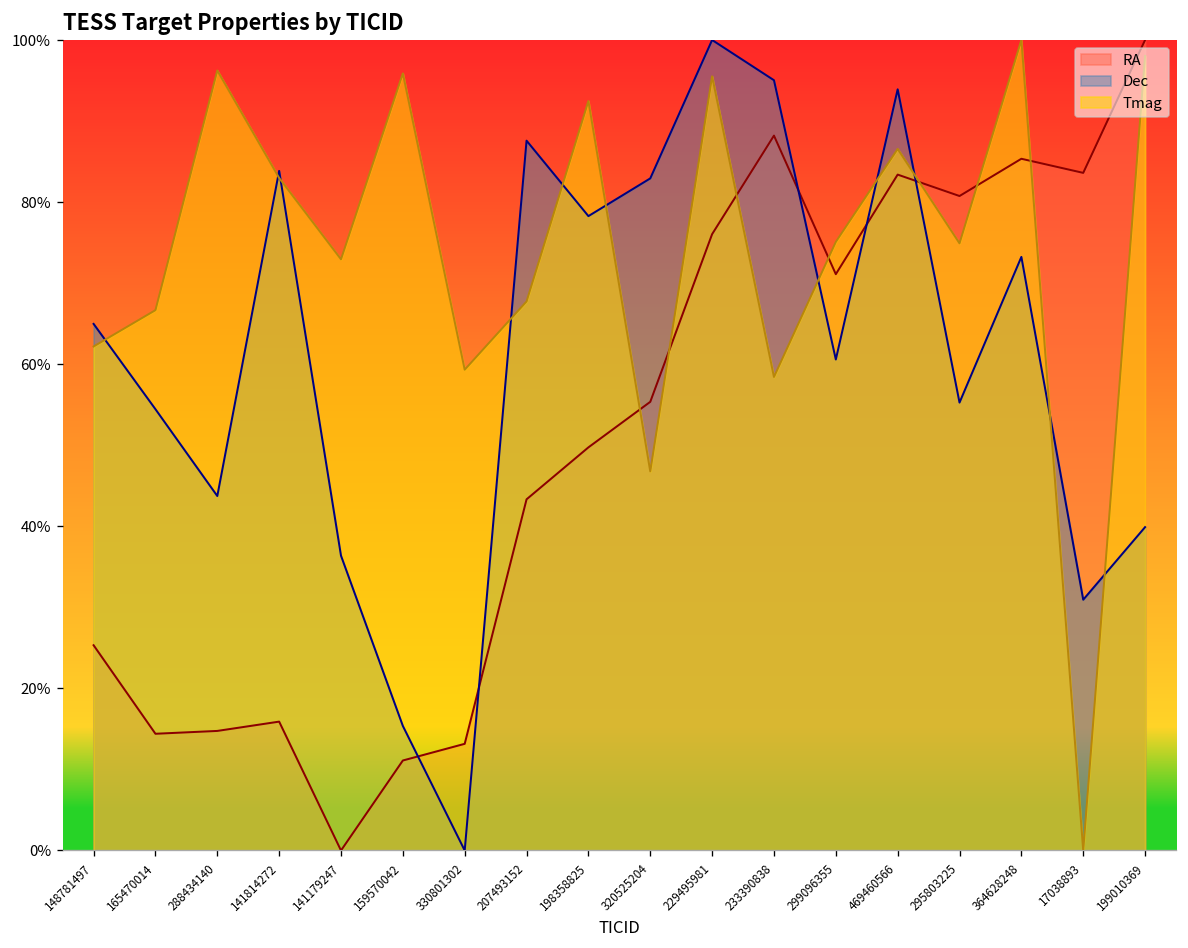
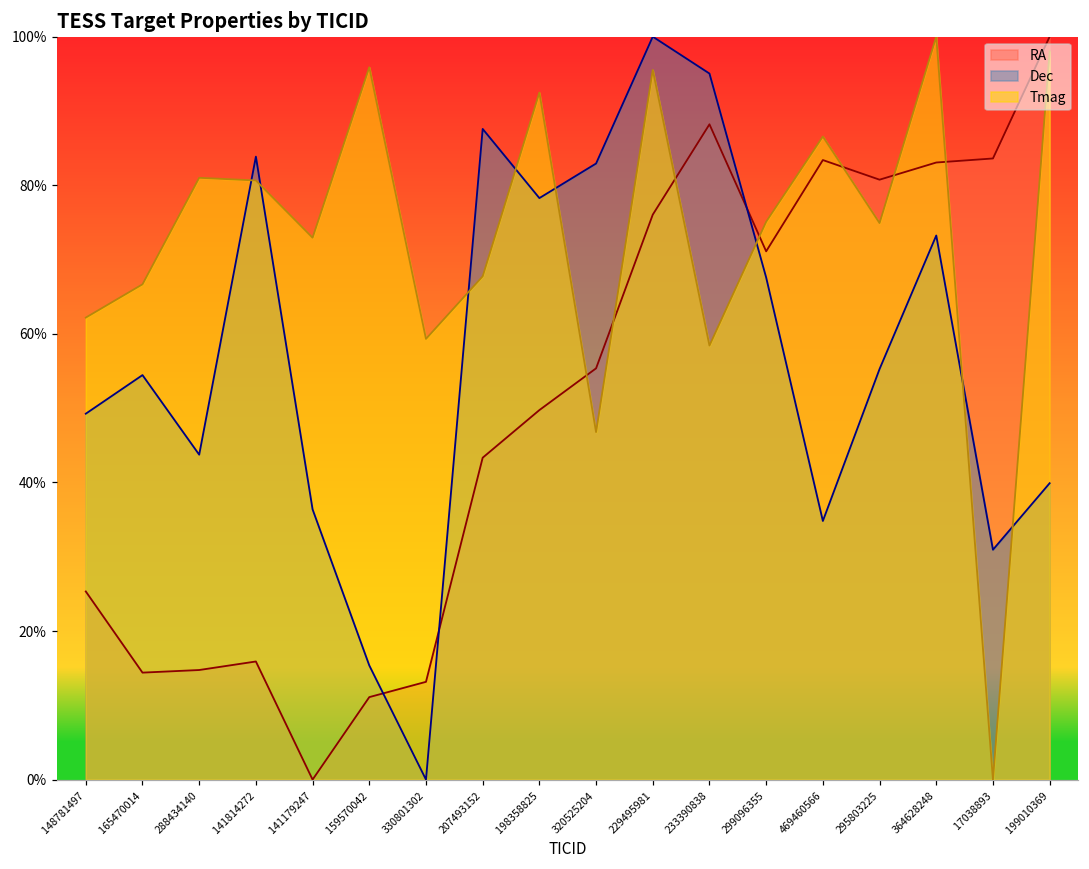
  {
    "RA": {
      "148781497": "25%",
      "165470014": "14%",
      "288434140": "15%",
      "141814272": "16%",
      "141179247": "0%",
      "159570042": "11%",
      "330801302": "13%",
      "207493152": "43%",
      "198358825": "50%",
      "320525204": "55%",
      "229495981": "76%",
      "233390838": "88%",
      "299096355": "71%",
      "469460566": "83%",
      "295803225": "81%",
-     "364628248": "85%",
+     "364628248": "83%",
      "17038893": "84%",
      "199010369": "100%"
    },
    "Dec": {
-     "148781497": "65%",
+     "148781497": "49%",
      "165470014": "54%",
      "288434140": "44%",
      "141814272": "84%",
      "141179247": "36%",
      "159570042": "15%",
      "330801302": "0%",
      "207493152": "88%",
      "198358825": "78%",
      "320525204": "83%",
      "229495981": "100%",
      "233390838": "95%",
-     "299096355": "61%",
-     "469460566": "94%",
+     "299096355": "68%",
+     "469460566": "35%",
      "295803225": "55%",
      "364628248": "73%",
      "17038893": "31%",
      "199010369": "40%"
    },
    "Tmag": {
      "148781497": "62%",
      "165470014": "67%",
-     "288434140": "96%",
-     "141814272": "83%",
+     "288434140": "81%",
+     "141814272": "81%",
      "141179247": "73%",
      "159570042": "96%",
      "330801302": "59%",
      "207493152": "68%",
      "198358825": "92%",
      "320525204": "47%",
      "229495981": "96%",
      "233390838": "58%",
      "299096355": "75%",
      "469460566": "87%",
      "295803225": "75%",
      "364628248": "100%",
      "17038893": "0%"
    }
  }
